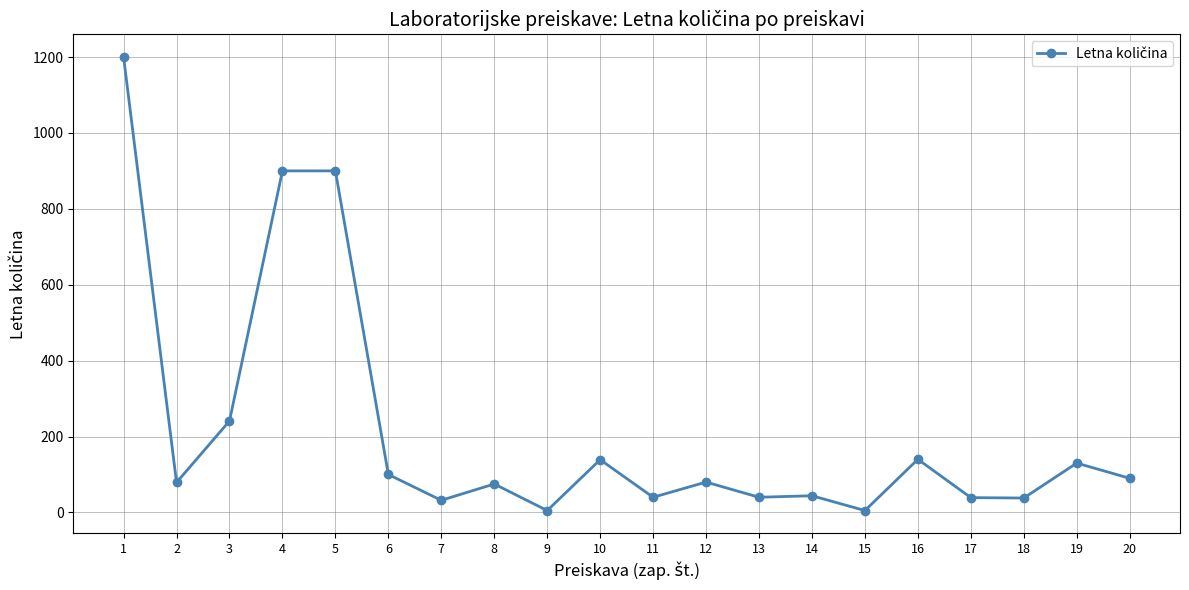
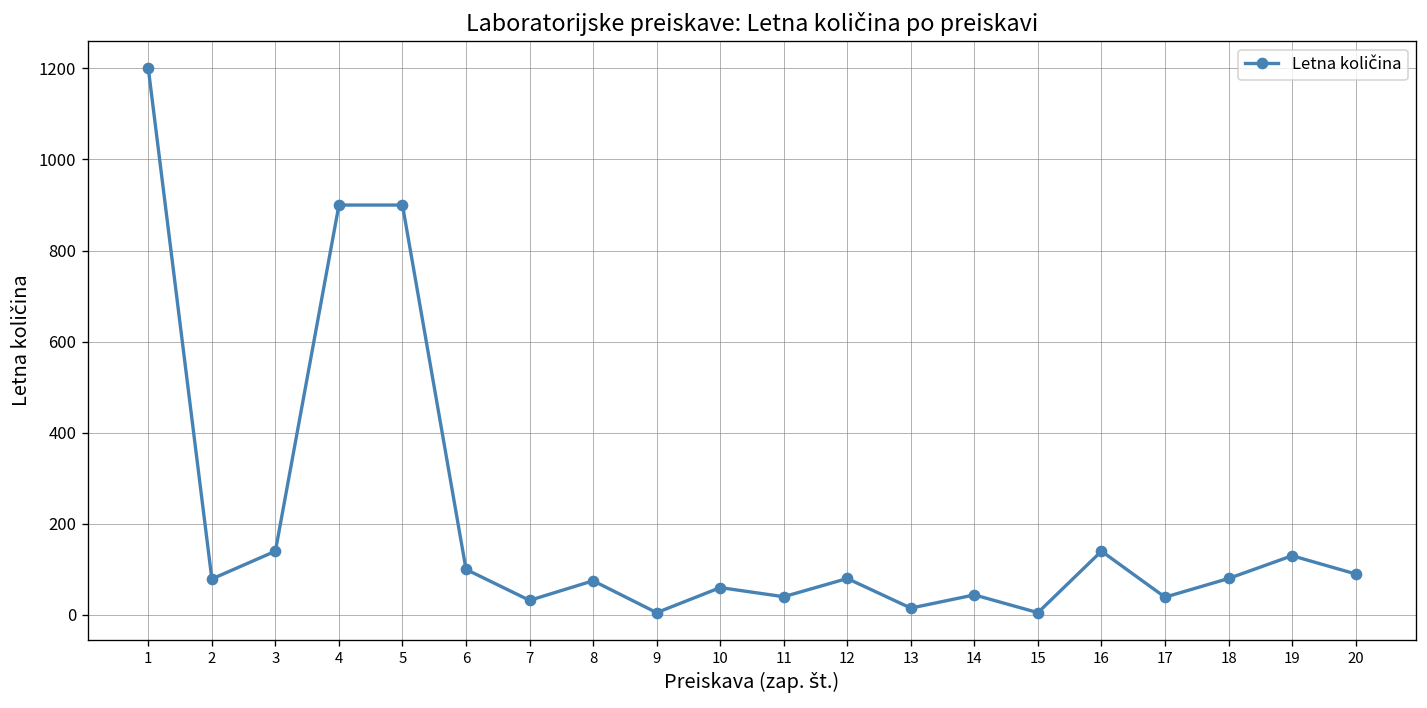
  {
    "1": 1200,
    "2": 80,
-   "3": 240,
+   "3": 140,
    "4": 900,
    "5": 900,
    "6": 100,
    "7": 30,
    "8": 80,
    "9": 10,
-   "10": 140,
+   "10": 60,
    "11": 40,
    "12": 80,
-   "13": 40,
+   "13": 20,
    "14": 40,
    "15": 10,
    "16": 140,
    "17": 40,
-   "18": 40,
+   "18": 80,
    "19": 130,
    "20": 90
  }
